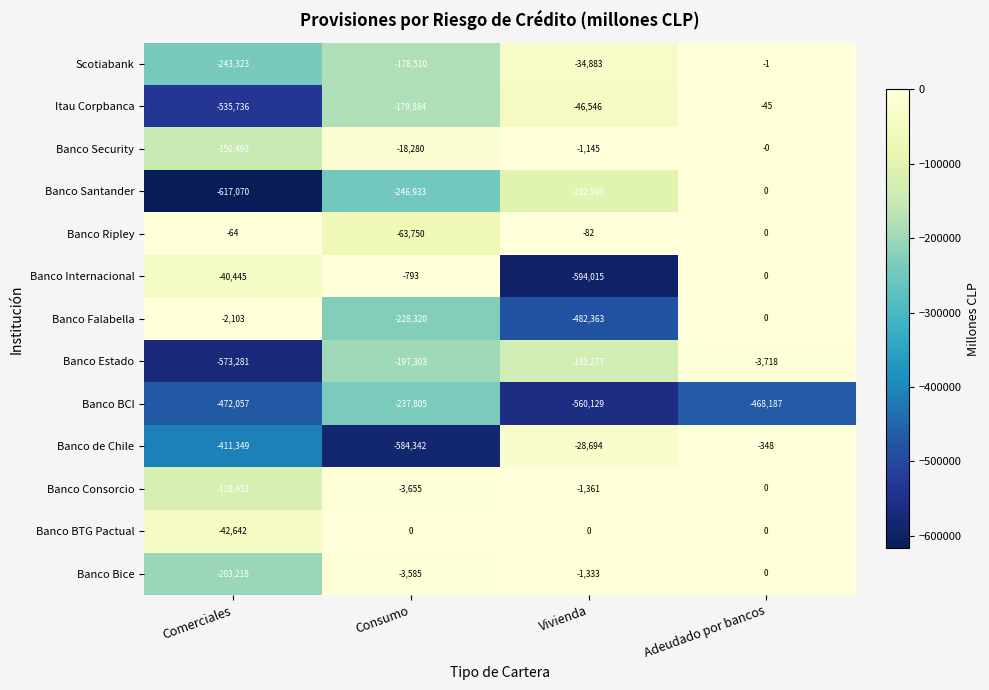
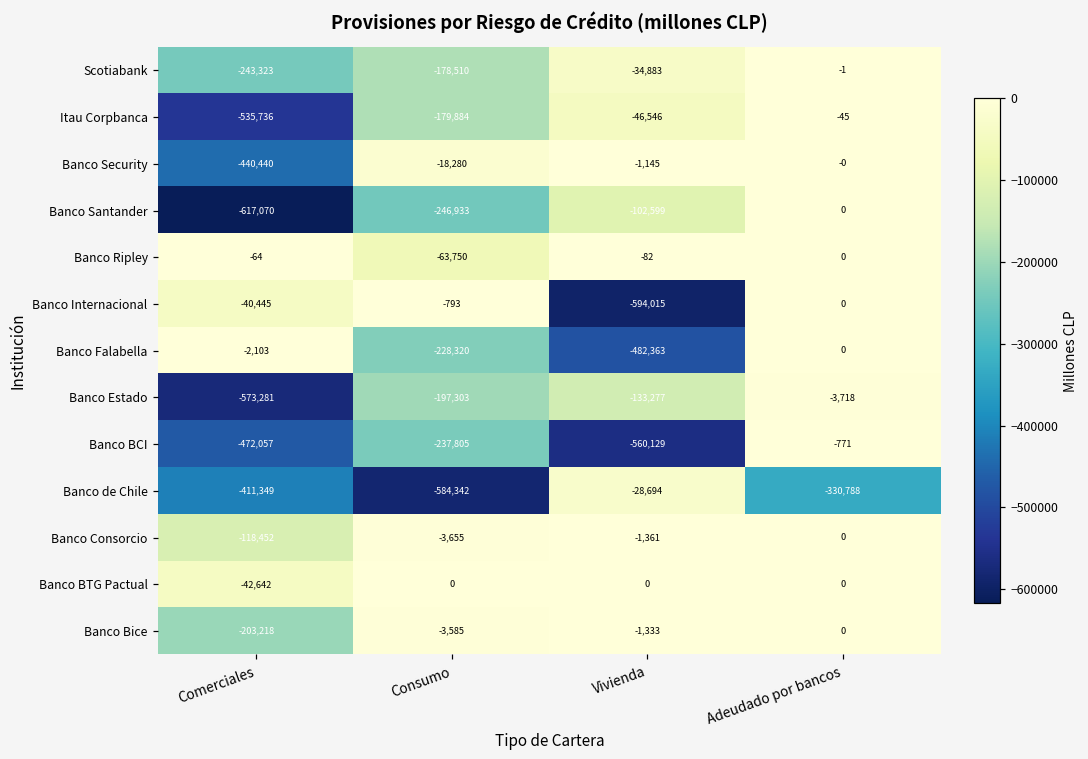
  {
    "Scotiabank": {
      "Comerciales": "-243,323",
      "Consumo": "-178,510",
      "Vivienda": "-34,883",
      "Adeudado por bancos": "-1"
    },
    "Itau Corpbanca": {
      "Comerciales": "-535,736",
      "Consumo": "-179,884",
      "Vivienda": "-46,546",
      "Adeudado por bancos": "-45"
    },
    "Banco Security": {
-     "Comerciales": "-150,493",
+     "Comerciales": "-440,440",
      "Consumo": "-18,280",
      "Vivienda": "-1,145",
      "Adeudado por bancos": "-0"
    },
    "Banco Santander": {
      "Comerciales": "-617,070",
      "Consumo": "-246,933",
      "Vivienda": "-102,599",
      "Adeudado por bancos": "0"
    },
    "Banco Ripley": {
      "Comerciales": "-64",
      "Consumo": "-63,750",
      "Vivienda": "-82",
      "Adeudado por bancos": "0"
    },
    "Banco Internacional": {
      "Comerciales": "-40,445",
      "Consumo": "-793",
      "Vivienda": "-594,015",
      "Adeudado por bancos": "0"
    },
    "Banco Falabella": {
      "Comerciales": "-2,103",
      "Consumo": "-228,320",
      "Vivienda": "-482,363",
      "Adeudado por bancos": "0"
    },
    "Banco Estado": {
      "Comerciales": "-573,281",
      "Consumo": "-197,303",
      "Vivienda": "-133,277",
      "Adeudado por bancos": "-3,718"
    },
    "Banco BCI": {
      "Comerciales": "-472,057",
      "Consumo": "-237,805",
      "Vivienda": "-560,129",
-     "Adeudado por bancos": "-468,187"
+     "Adeudado por bancos": "-771"
    },
    "Banco de Chile": {
      "Comerciales": "-411,349",
      "Consumo": "-584,342",
      "Vivienda": "-28,694",
-     "Adeudado por bancos": "-348"
+     "Adeudado por bancos": "-330,788"
    },
    "Banco Consorcio": {
      "Comerciales": "-118,452",
      "Consumo": "-3,655",
      "Vivienda": "-1,361",
      "Adeudado por bancos": "0"
    },
    "Banco BTG Pactual": {
      "Comerciales": "-42,642",
      "Consumo": "0",
      "Vivienda": "0",
      "Adeudado por bancos": "0"
    },
    "Banco Bice": {
      "Comerciales": "-203,218",
      "Consumo": "-3,585",
      "Vivienda": "-1,333",
      "Adeudado por bancos": "0"
    }
  }
